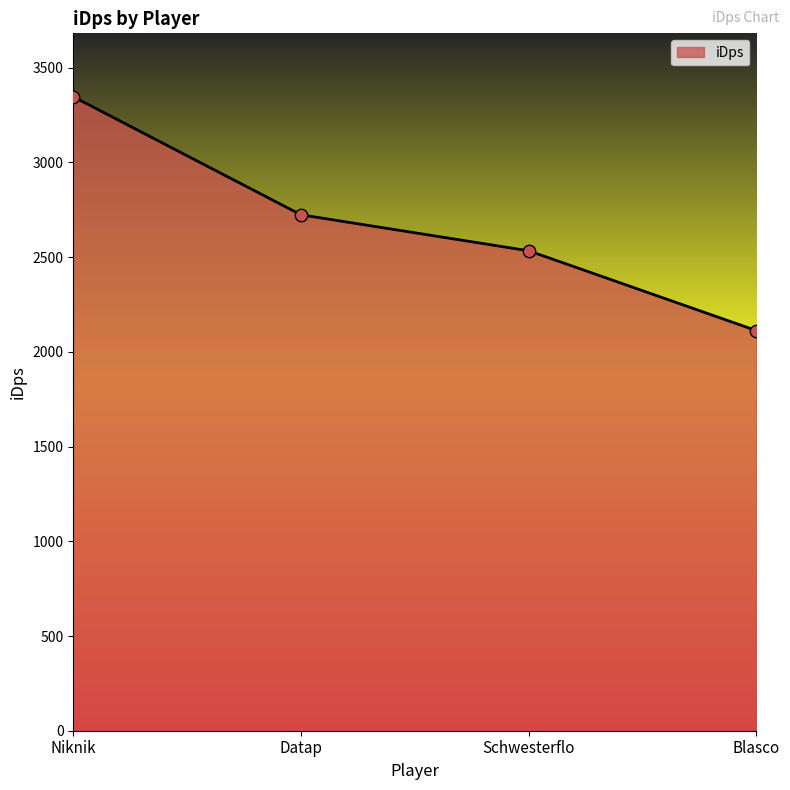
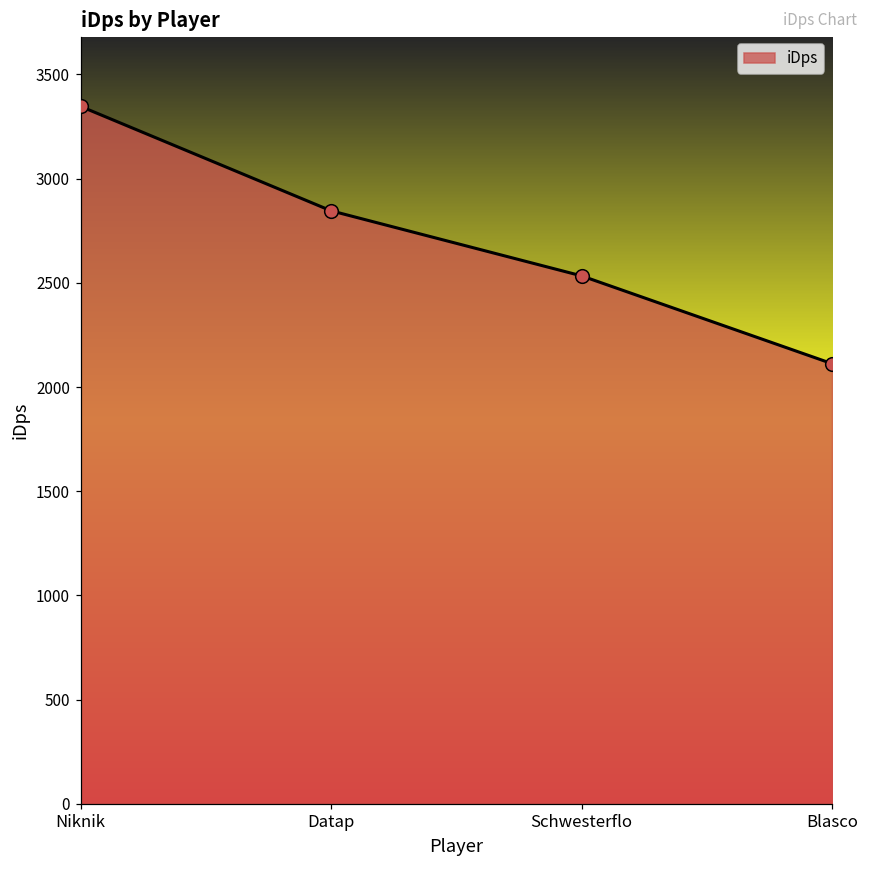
  {
    "Niknik": 3350,
-   "Datap": 2720,
+   "Datap": 2850,
    "Schwesterflo": 2530,
    "Blasco": 2110
  }
